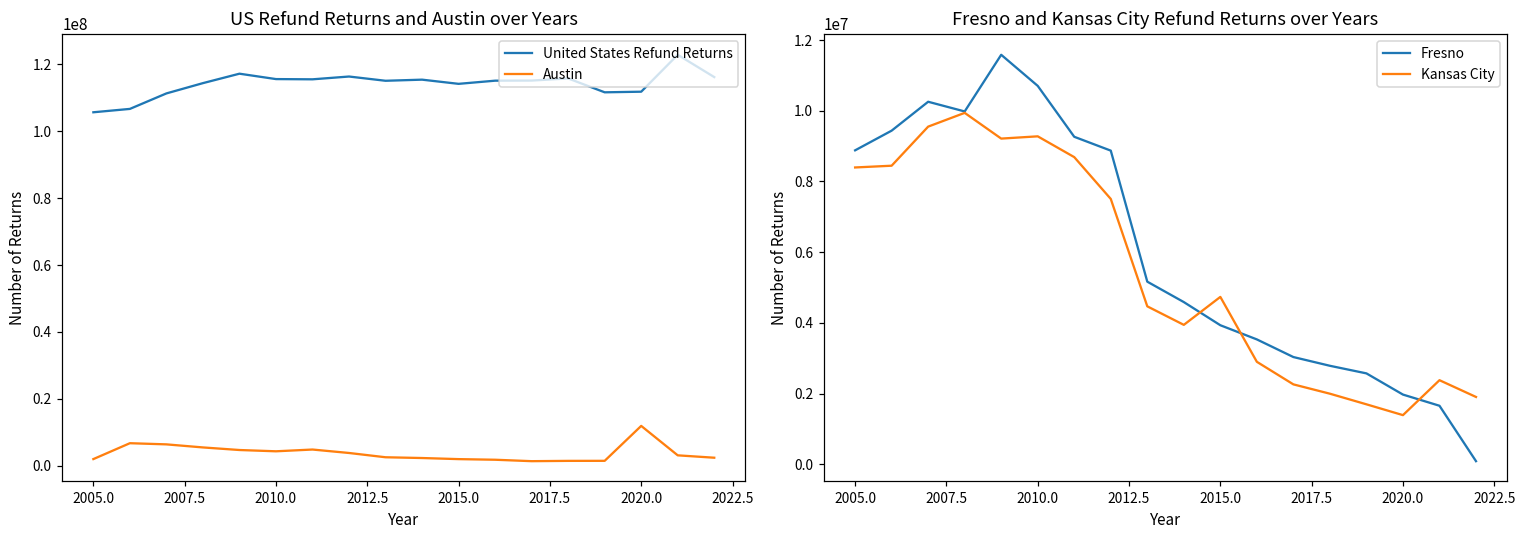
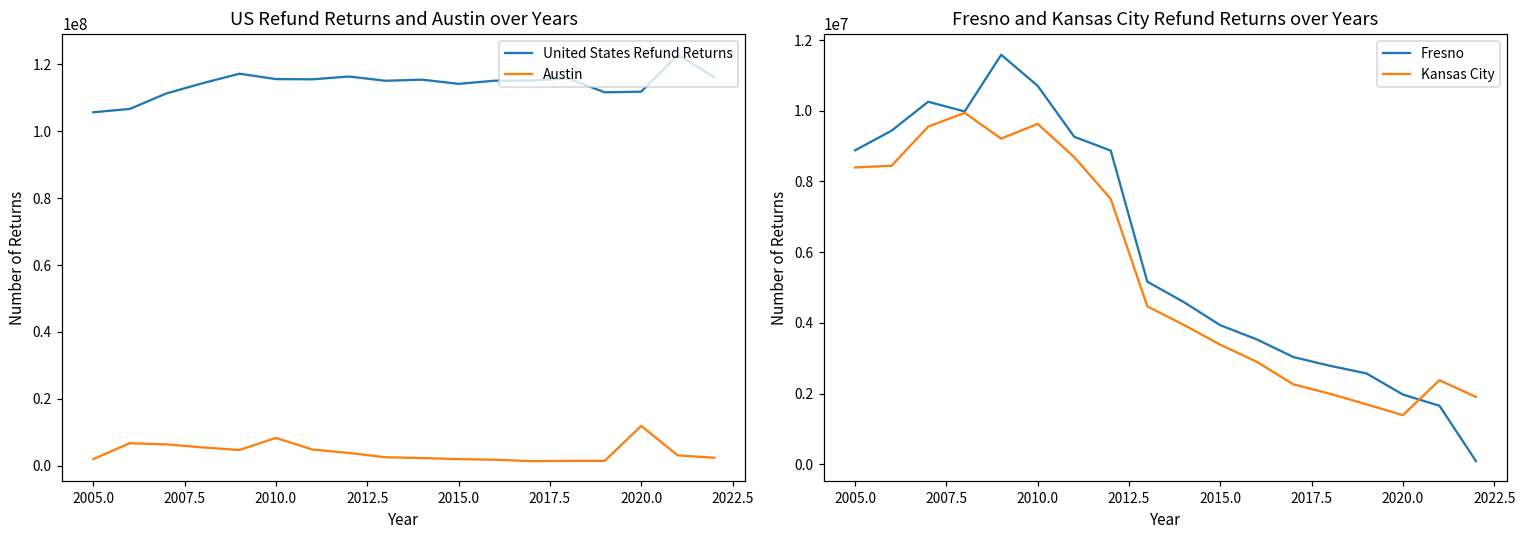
  {
    "US Refund Returns and Austin over Years": {
      "United States Refund Returns": {
        "2005.0": 106000000,
        "2010.0": 116000000,
        "2015.0": 114000000,
        "2020.0": 112000000
      },
      "Austin": {
        "2005.0": 2000000,
-       "2010.0": 4000000,
+       "2010.0": 8000000,
        "2015.0": 2000000,
        "2020.0": 12000000
      }
    },
    "Fresno and Kansas City Refund Returns over Years": {
      "Fresno": {
        "2005.0": 8900000,
        "2010.0": 10700000,
        "2015.0": 3900000,
        "2020.0": 2000000
      },
      "Kansas City": {
        "2005.0": 8400000,
-       "2010.0": 9300000,
-       "2015.0": 4700000,
+       "2010.0": 9600000,
+       "2015.0": 3400000,
        "2020.0": 1400000
      }
    }
  }
